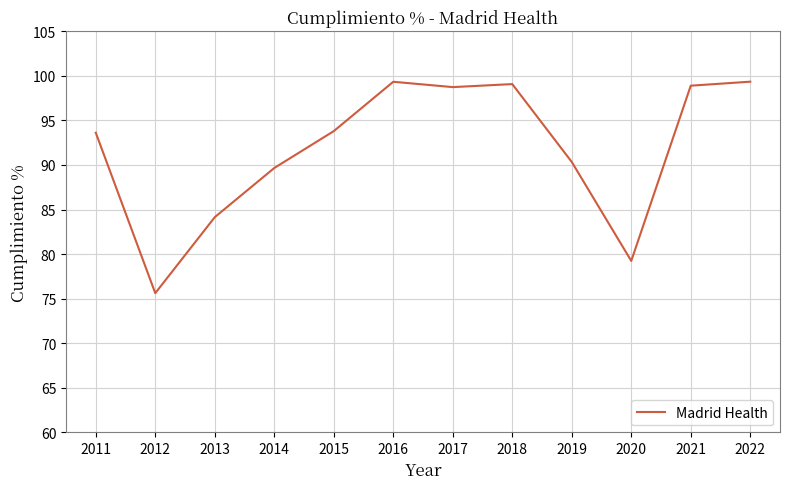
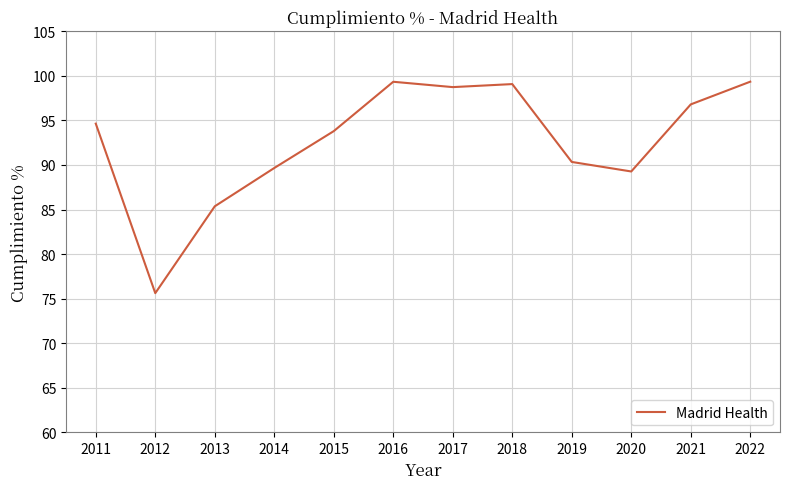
  {
-   "2011": 94,
+   "2011": 95,
    "2012": 76,
-   "2013": 84,
+   "2013": 85,
    "2014": 90,
    "2015": 94,
    "2016": 99,
    "2017": 99,
    "2018": 99,
    "2019": 90,
-   "2020": 79,
-   "2021": 99,
+   "2020": 89,
+   "2021": 97,
    "2022": 99
  }
